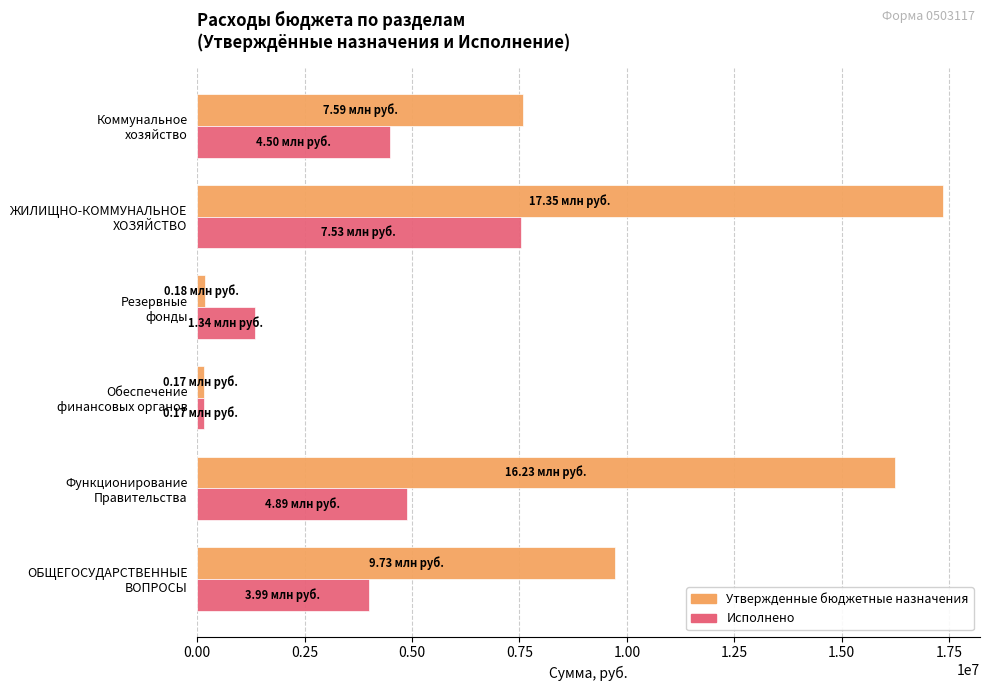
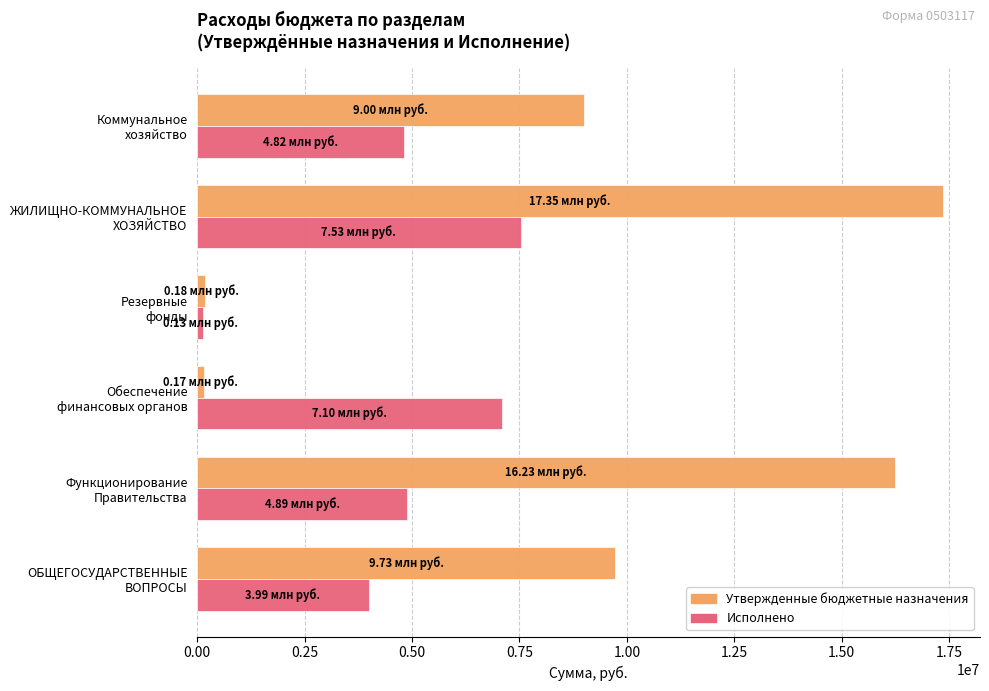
  {
    "Утвержденные бюджетные назначения": {
-     "Коммунальное хозяйство": 7.59
+     "Коммунальное хозяйство": 9.00
    },
    "Исполнено": {
-     "Коммунальное хозяйство": 4.50,
-     "Резервные фонды": 1.34,
-     "Обеспечение финансовых органов": 0.17
+     "Коммунальное хозяйство": 4.82,
+     "Резервные фонды": 0.13,
+     "Обеспечение финансовых органов": 7.10
    }
  }
